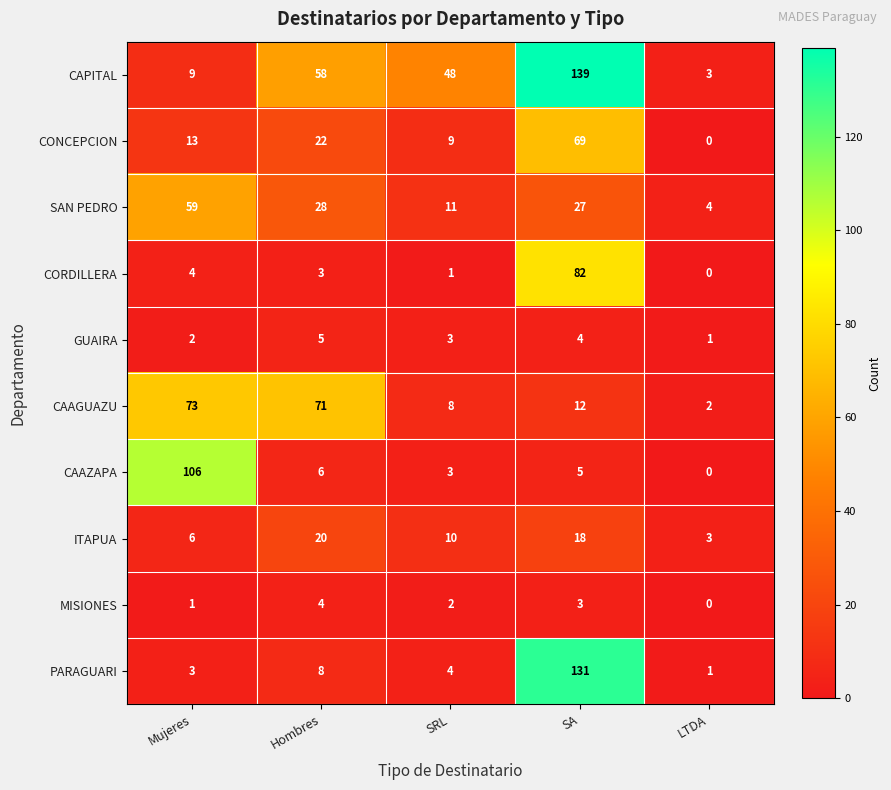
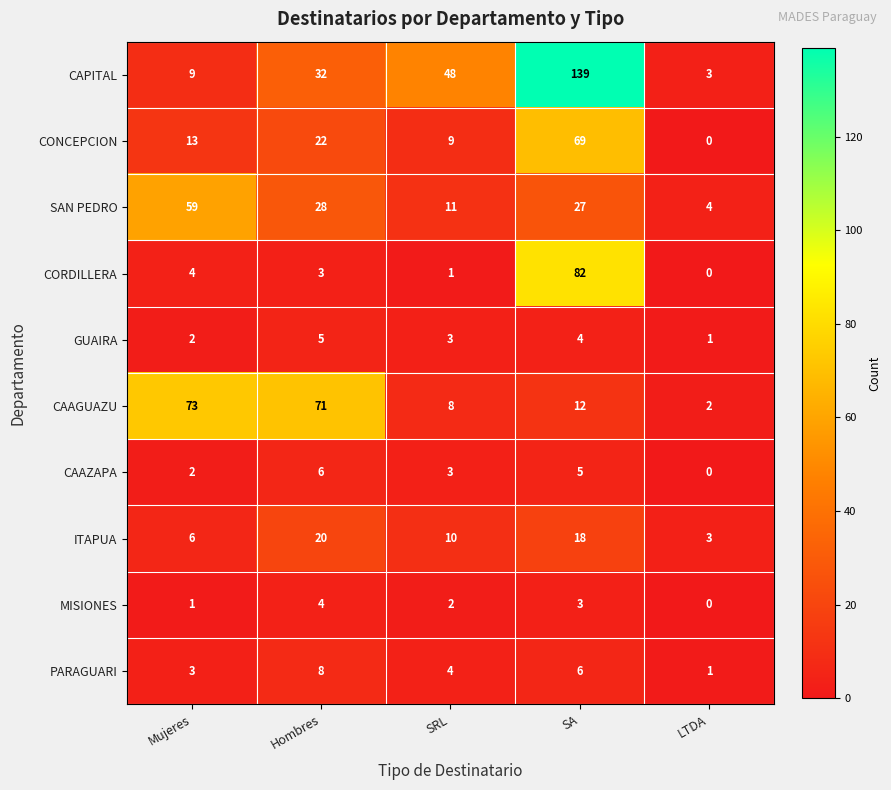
  {
    "CAPITAL": {
      "Mujeres": 9,
-     "Hombres": 58,
+     "Hombres": 32,
      "SRL": 48,
      "SA": 139,
      "LTDA": 3
    },
    "CONCEPCION": {
      "Mujeres": 13,
      "Hombres": 22,
      "SRL": 9,
      "SA": 69,
      "LTDA": 0
    },
    "SAN PEDRO": {
      "Mujeres": 59,
      "Hombres": 28,
      "SRL": 11,
      "SA": 27,
      "LTDA": 4
    },
    "CORDILLERA": {
      "Mujeres": 4,
      "Hombres": 3,
      "SRL": 1,
      "SA": 82,
      "LTDA": 0
    },
    "GUAIRA": {
      "Mujeres": 2,
      "Hombres": 5,
      "SRL": 3,
      "SA": 4,
      "LTDA": 1
    },
    "CAAGUAZU": {
      "Mujeres": 73,
      "Hombres": 71,
      "SRL": 8,
      "SA": 12,
      "LTDA": 2
    },
    "CAAZAPA": {
-     "Mujeres": 106,
+     "Mujeres": 2,
      "Hombres": 6,
      "SRL": 3,
      "SA": 5,
      "LTDA": 0
    },
    "ITAPUA": {
      "Mujeres": 6,
      "Hombres": 20,
      "SRL": 10,
      "SA": 18,
      "LTDA": 3
    },
    "MISIONES": {
      "Mujeres": 1,
      "Hombres": 4,
      "SRL": 2,
      "SA": 3,
      "LTDA": 0
    },
    "PARAGUARI": {
      "Mujeres": 3,
      "Hombres": 8,
      "SRL": 4,
-     "SA": 131,
+     "SA": 6,
      "LTDA": 1
    }
  }
